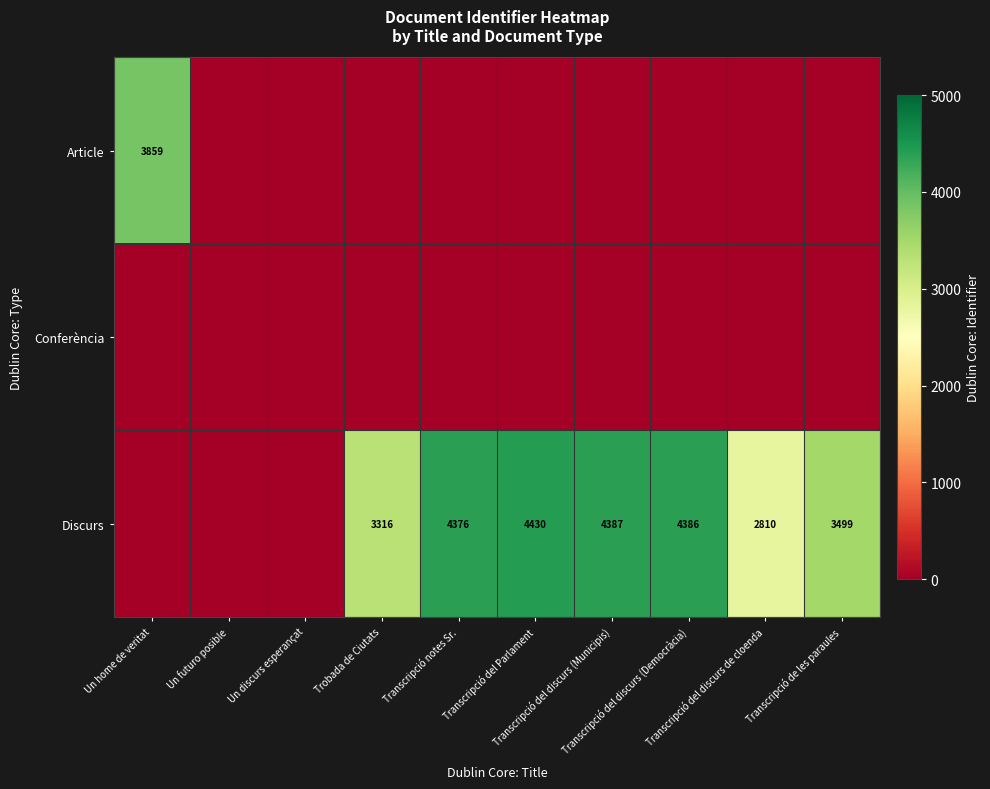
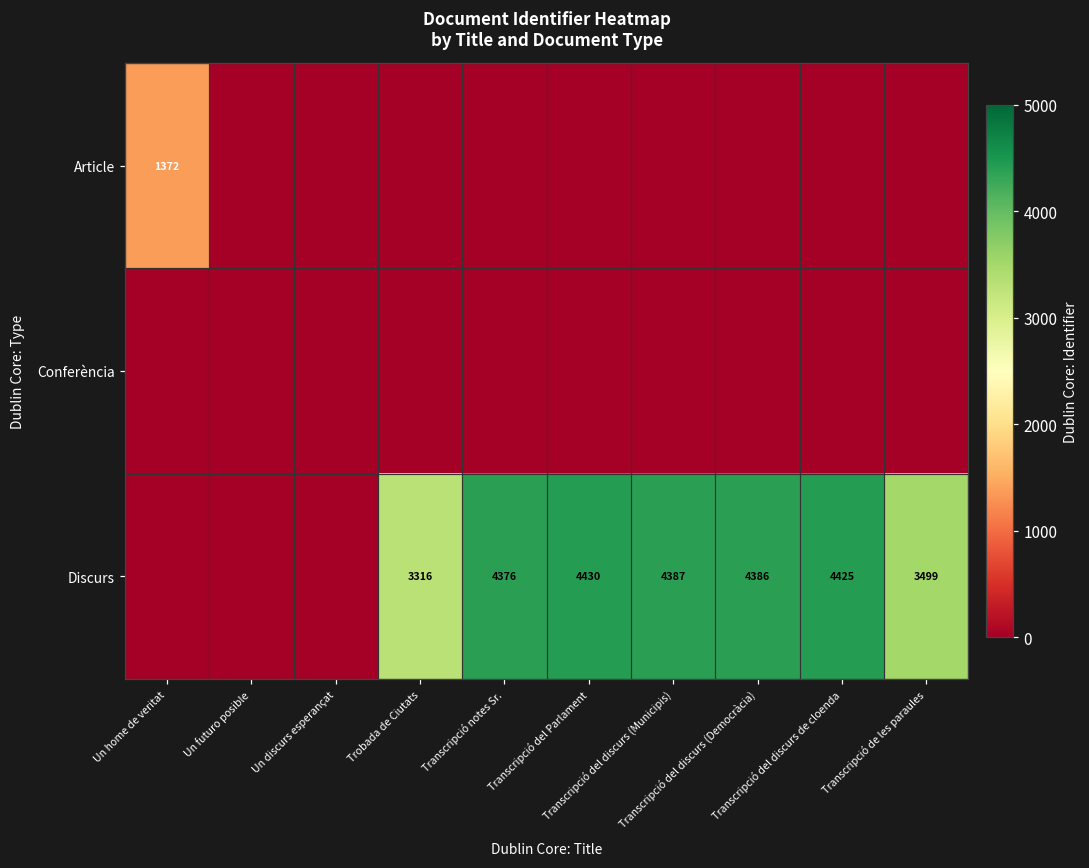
  {
    "Article": {
-     "Un home de veritat": 3859
+     "Un home de veritat": 1372
    },
    "Discurs": {
      "Trobada de Ciutats": 3316,
      "Transcripció notes Sr.": 4376,
      "Transcripció del Parlament": 4430,
      "Transcripció del discurs (Municipis)": 4387,
      "Transcripció del discurs (Democràcia)": 4386,
-     "Transcripció del discurs de cloenda": 2810,
+     "Transcripció del discurs de cloenda": 4425,
      "Transcripció de les paraules": 3499
    }
  }
